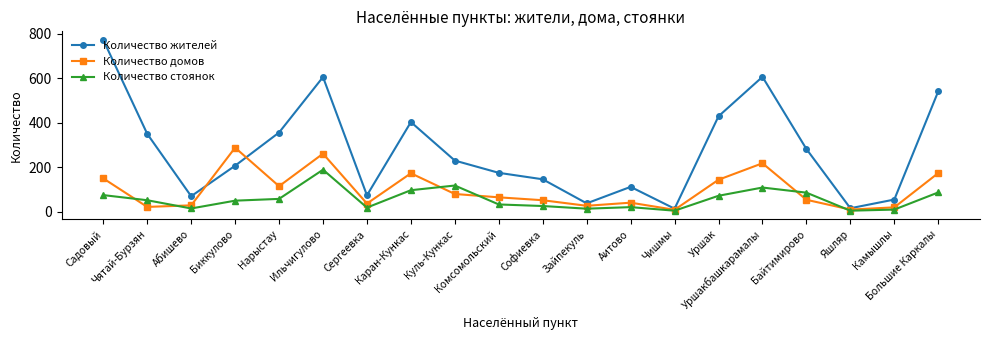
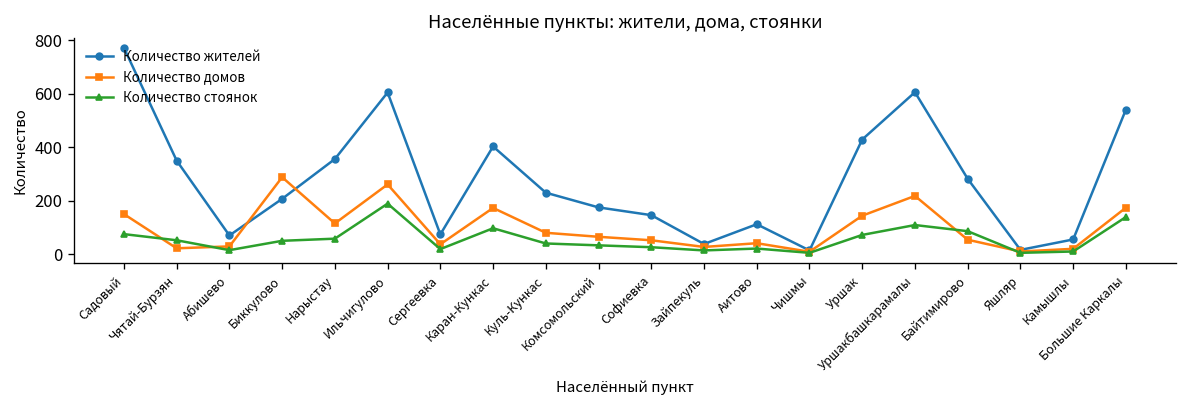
  {
    "Количество жителей": {
      "Садовый": 770,
      "Чятай-Бурзян": 350,
      "Абишево": 70,
      "Биккулово": 210,
      "Нарыстау": 360,
      "Ильчигулово": 610,
      "Сергеевка": 70,
      "Каран-Кункас": 400,
      "Куль-Кункас": 230,
      "Комсомольский": 180,
      "Софиевка": 150,
      "Аитово": 110,
      "Уршак": 430,
      "Уршакбашкарамалы": 610,
      "Байтимирово": 280,
      "Камышлы": 60,
      "Большие Каркалы": 540
    },
    "Количество домов": {
      "Садовый": 150,
      "Чятай-Бурзян": 20,
      "Абишево": 30,
      "Биккулово": 290,
      "Нарыстау": 120,
      "Ильчигулово": 260,
      "Сергеевка": 40,
      "Каран-Кункас": 170,
      "Куль-Кункас": 80,
      "Комсомольский": 70,
      "Софиевка": 50,
      "Аитово": 40,
      "Уршак": 140,
      "Уршакбашкарамалы": 220,
      "Байтимирово": 50,
      "Большие Каркалы": 170
    },
    "Количество стоянок": {
      "Садовый": 80,
      "Чятай-Бурзян": 50,
      "Абишево": 20,
      "Биккулово": 50,
      "Нарыстау": 60,
      "Ильчигулово": 190,
      "Сергеевка": 20,
      "Каран-Кункас": 100,
-     "Куль-Кункас": 120,
+     "Куль-Кункас": 40,
      "Комсомольский": 30,
      "Софиевка": 30,
      "Зайпекуль": 10,
      "Аитово": 20,
      "Уршак": 70,
      "Уршакбашкарамалы": 110,
      "Байтимирово": 90,
-     "Большие Каркалы": 90
+     "Большие Каркалы": 140
    }
  }
